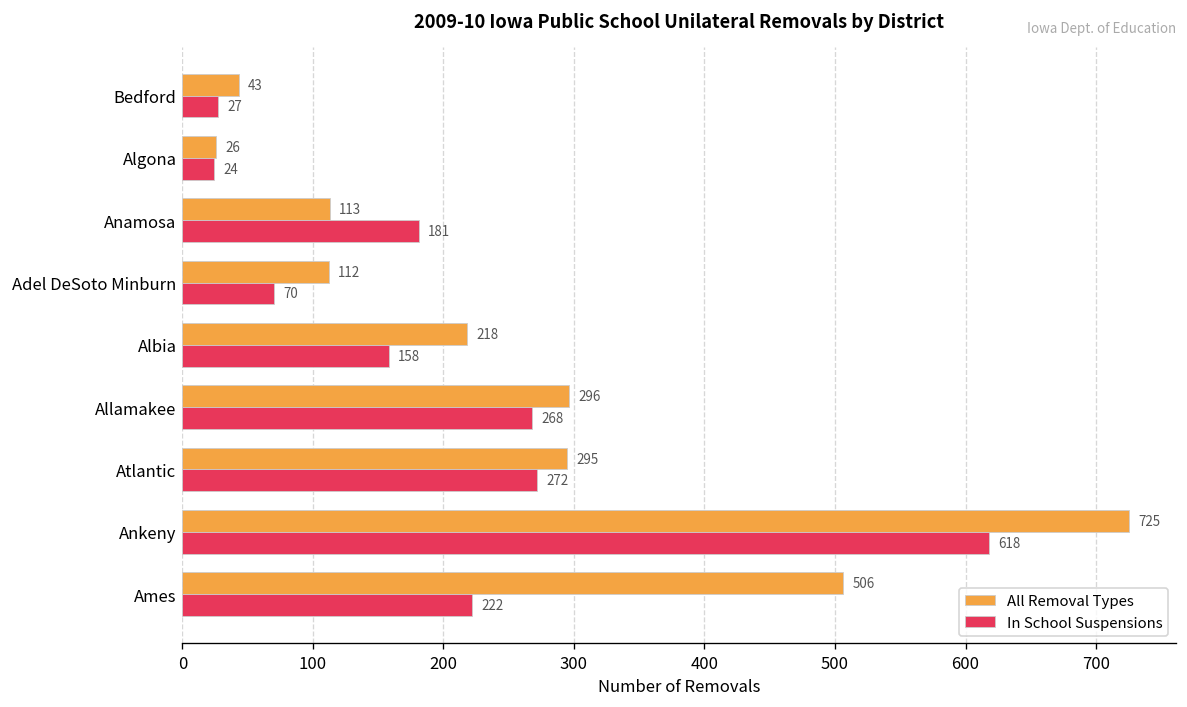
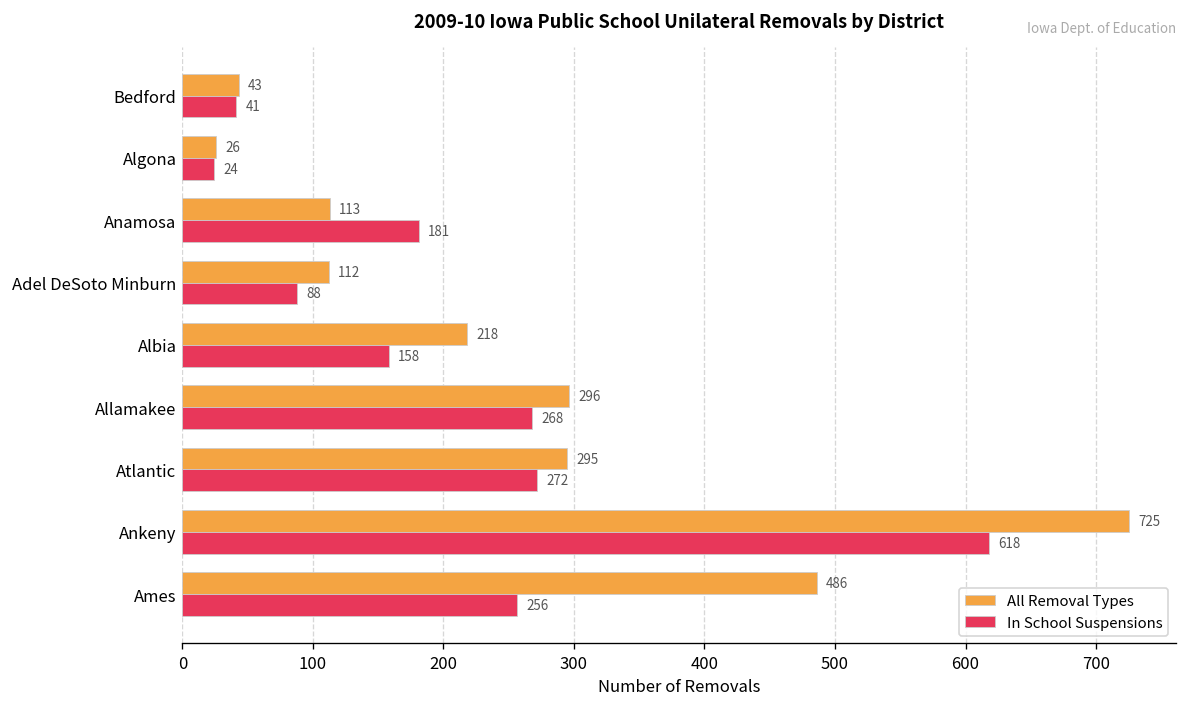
  {
    "All Removal Types": {
      "Bedford": 43,
      "Algona": 26,
      "Anamosa": 113,
      "Adel DeSoto Minburn": 112,
      "Albia": 218,
      "Allamakee": 296,
      "Atlantic": 295,
      "Ankeny": 725,
-     "Ames": 506
+     "Ames": 486
    },
    "In School Suspensions": {
-     "Bedford": 27,
+     "Bedford": 41,
      "Algona": 24,
      "Anamosa": 181,
-     "Adel DeSoto Minburn": 70,
+     "Adel DeSoto Minburn": 88,
      "Albia": 158,
      "Allamakee": 268,
      "Atlantic": 272,
      "Ankeny": 618,
-     "Ames": 222
+     "Ames": 256
    }
  }
